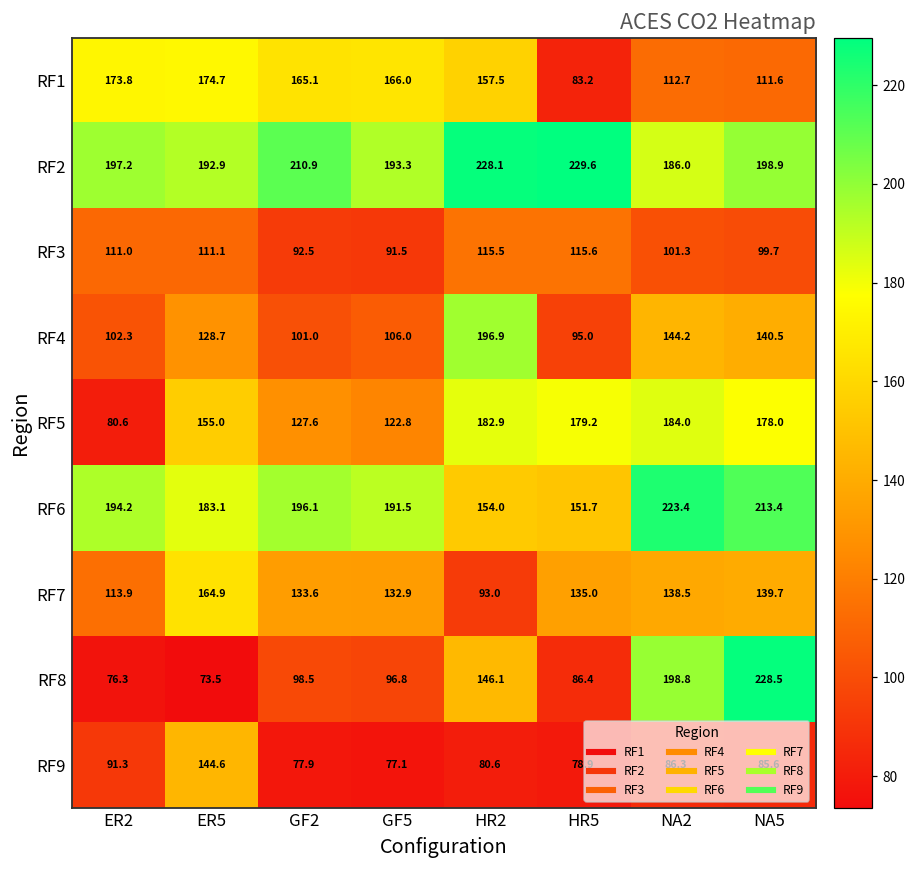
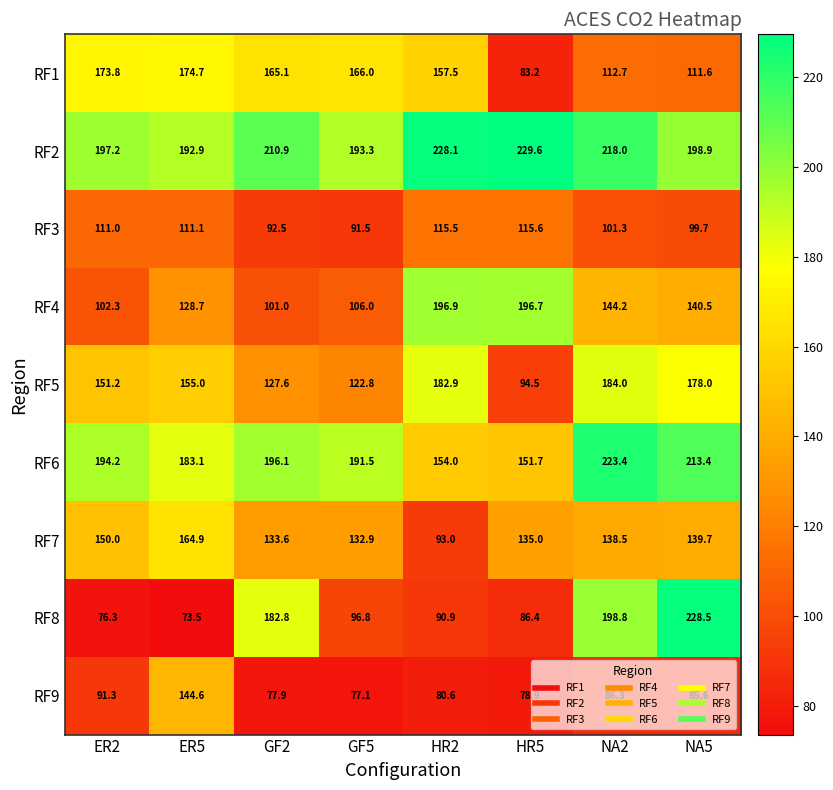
  {
    "RF1": {
      "ER2": 173.8,
      "ER5": 174.7,
      "GF2": 165.1,
      "GF5": 166.0,
      "HR2": 157.5,
      "HR5": 83.2,
      "NA2": 112.7,
      "NA5": 111.6
    },
    "RF2": {
      "ER2": 197.2,
      "ER5": 192.9,
      "GF2": 210.9,
      "GF5": 193.3,
      "HR2": 228.1,
      "HR5": 229.6,
-     "NA2": 186.0,
+     "NA2": 218.0,
      "NA5": 198.9
    },
    "RF3": {
      "ER2": 111.0,
      "ER5": 111.1,
      "GF2": 92.5,
      "GF5": 91.5,
      "HR2": 115.5,
      "HR5": 115.6,
      "NA2": 101.3,
      "NA5": 99.7
    },
    "RF4": {
      "ER2": 102.3,
      "ER5": 128.7,
      "GF2": 101.0,
      "GF5": 106.0,
      "HR2": 196.9,
-     "HR5": 95.0,
+     "HR5": 196.7,
      "NA2": 144.2,
      "NA5": 140.5
    },
    "RF5": {
-     "ER2": 80.6,
+     "ER2": 151.2,
      "ER5": 155.0,
      "GF2": 127.6,
      "GF5": 122.8,
      "HR2": 182.9,
-     "HR5": 179.2,
+     "HR5": 94.5,
      "NA2": 184.0,
      "NA5": 178.0
    },
    "RF6": {
      "ER2": 194.2,
      "ER5": 183.1,
      "GF2": 196.1,
      "GF5": 191.5,
      "HR2": 154.0,
      "HR5": 151.7,
      "NA2": 223.4,
      "NA5": 213.4
    },
    "RF7": {
-     "ER2": 113.9,
+     "ER2": 150.0,
      "ER5": 164.9,
      "GF2": 133.6,
      "GF5": 132.9,
      "HR2": 93.0,
      "HR5": 135.0,
      "NA2": 138.5,
      "NA5": 139.7
    },
    "RF8": {
      "ER2": 76.3,
      "ER5": 73.5,
-     "GF2": 98.5,
+     "GF2": 182.8,
      "GF5": 96.8,
-     "HR2": 146.1,
+     "HR2": 90.9,
      "HR5": 86.4,
      "NA2": 198.8,
      "NA5": 228.5
    },
    "RF9": {
      "ER2": 91.3,
      "ER5": 144.6,
      "GF2": 77.9,
      "GF5": 77.1,
      "HR2": 80.6
    }
  }
